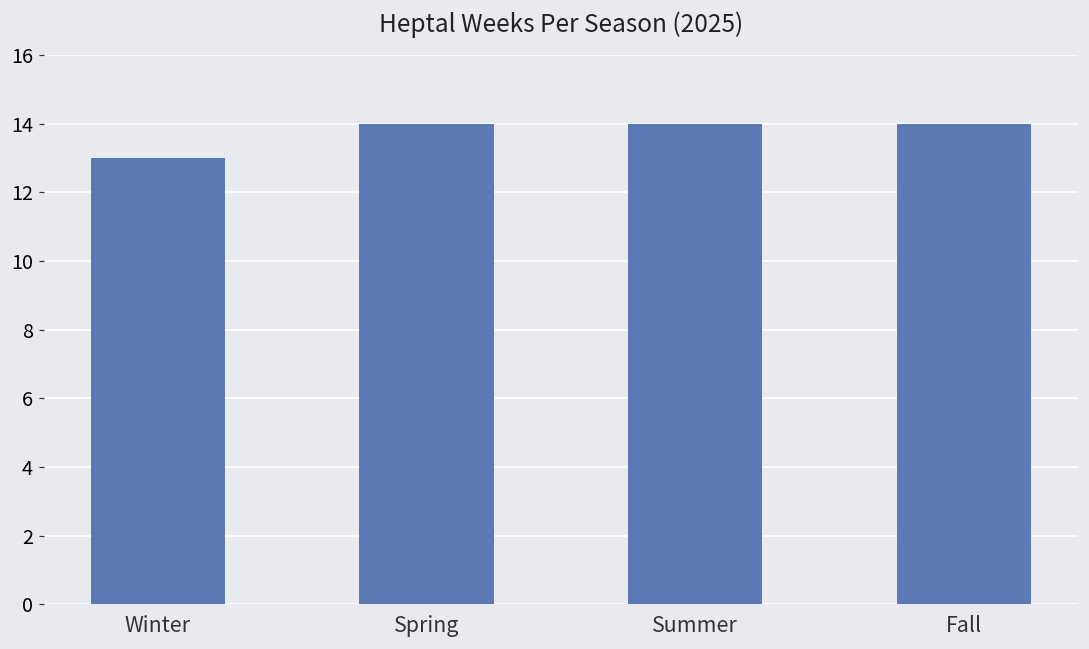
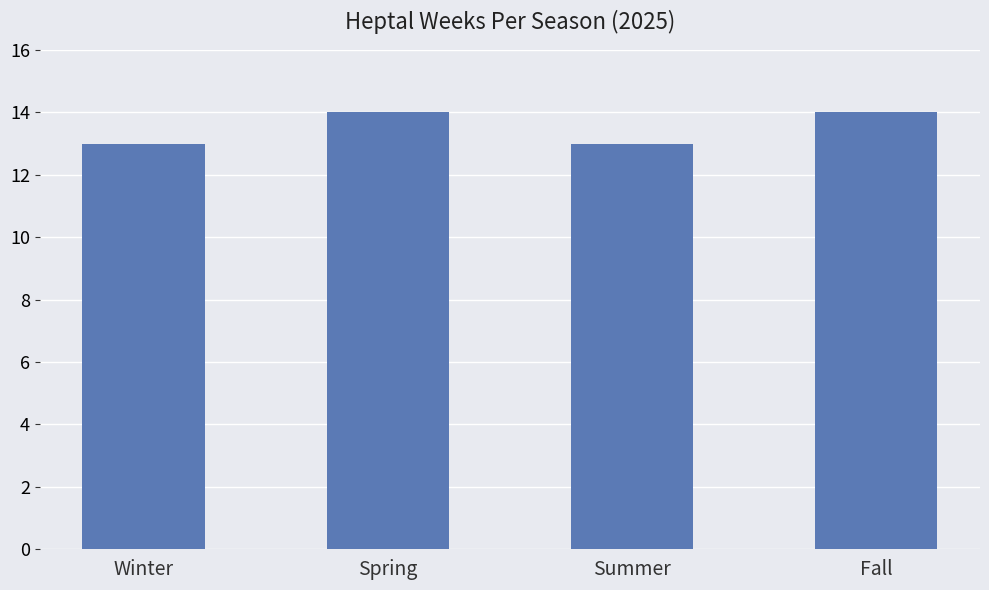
  {
    "Winter": 13,
    "Spring": 14,
-   "Summer": 14,
+   "Summer": 13,
    "Fall": 14
  }
